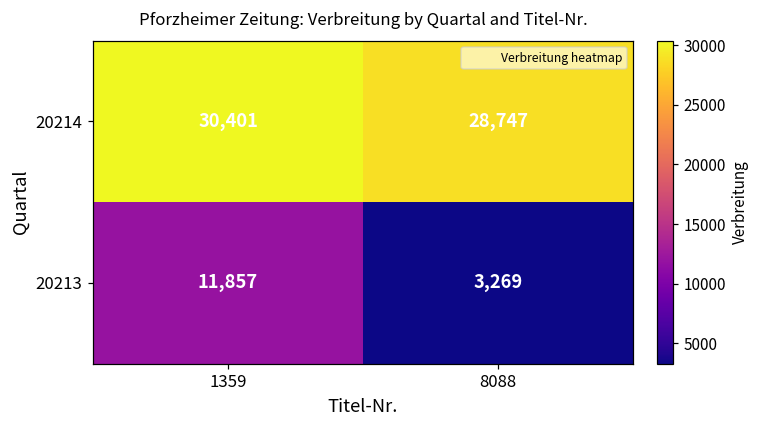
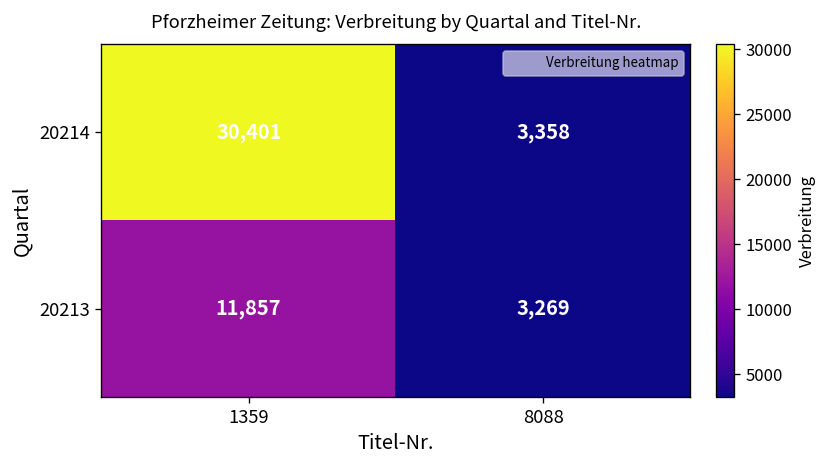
  {
    "20214": {
      "1359": "30,401",
-     "8088": "28,747"
+     "8088": "3,358"
    },
    "20213": {
      "1359": "11,857",
      "8088": "3,269"
    }
  }
